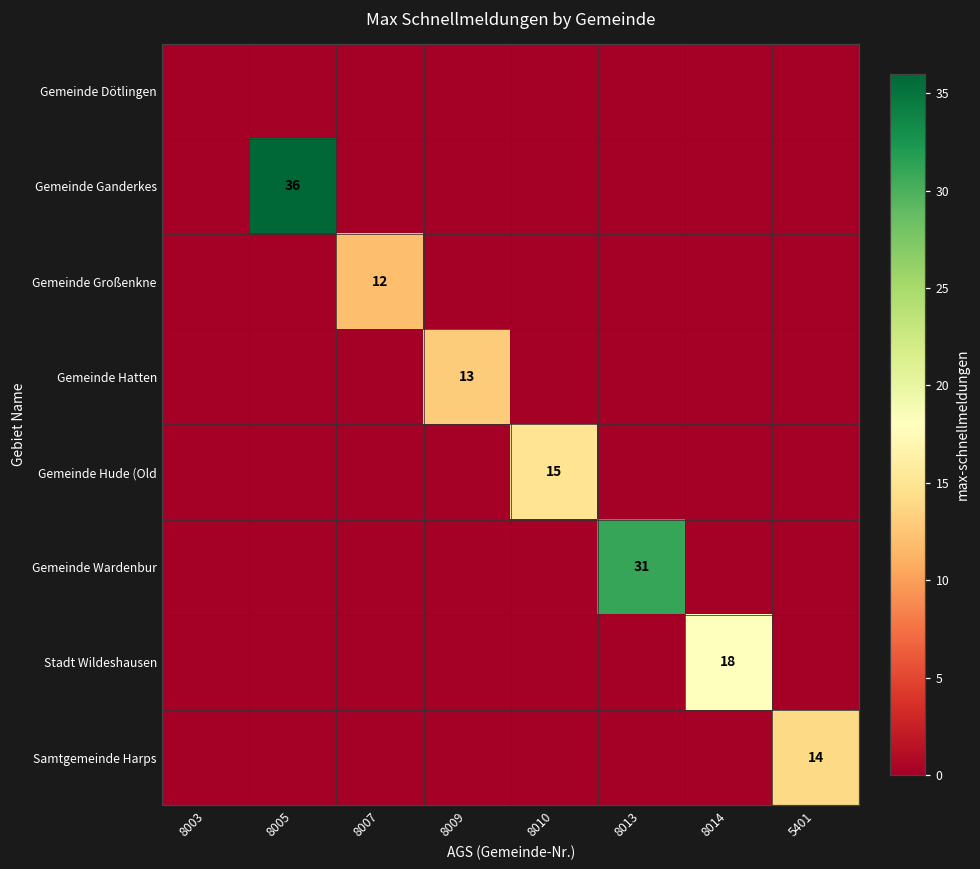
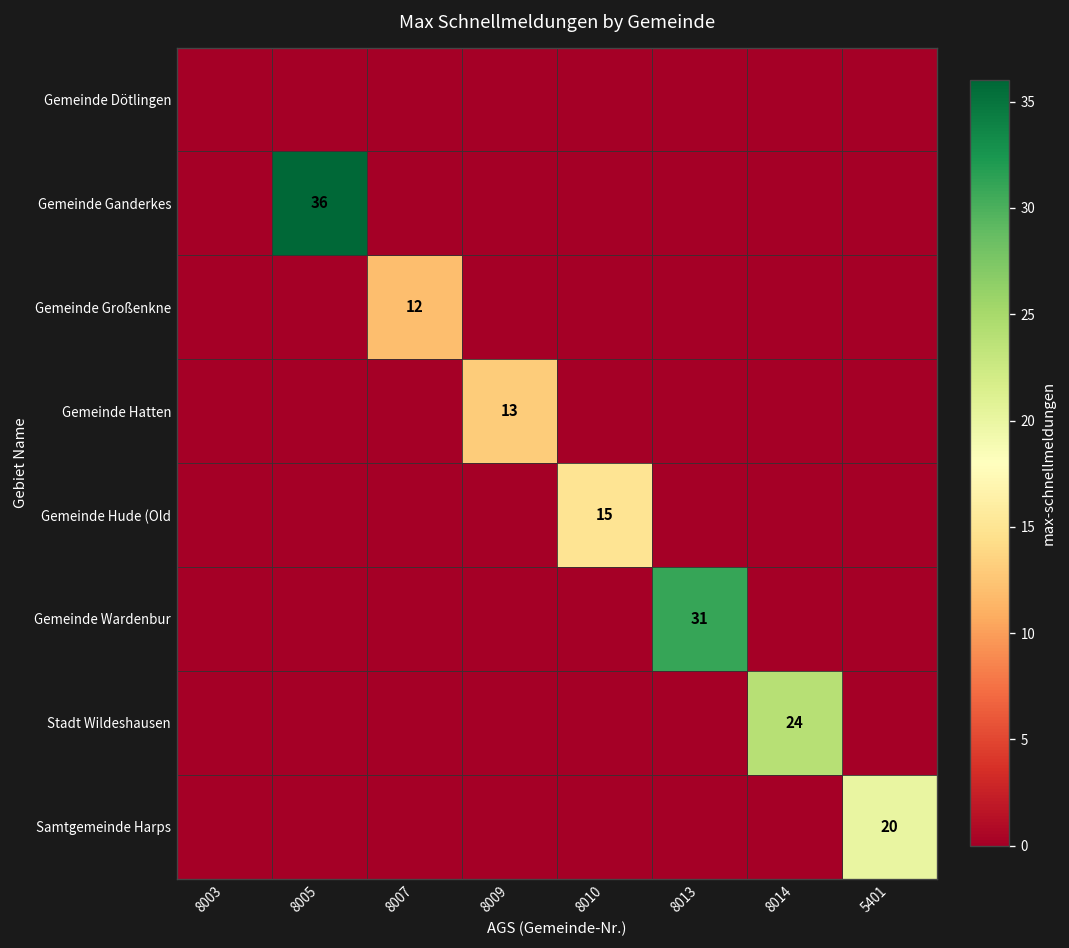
  {
    "Gemeinde Ganderkes": {
      "8005": 36
    },
    "Gemeinde Großenkne": {
      "8007": 12
    },
    "Gemeinde Hatten": {
      "8009": 13
    },
    "Gemeinde Hude (Old": {
      "8010": 15
    },
    "Gemeinde Wardenbur": {
      "8013": 31
    },
    "Stadt Wildeshausen": {
-     "8014": 18
+     "8014": 24
    },
    "Samtgemeinde Harps": {
-     "5401": 14
+     "5401": 20
    }
  }
